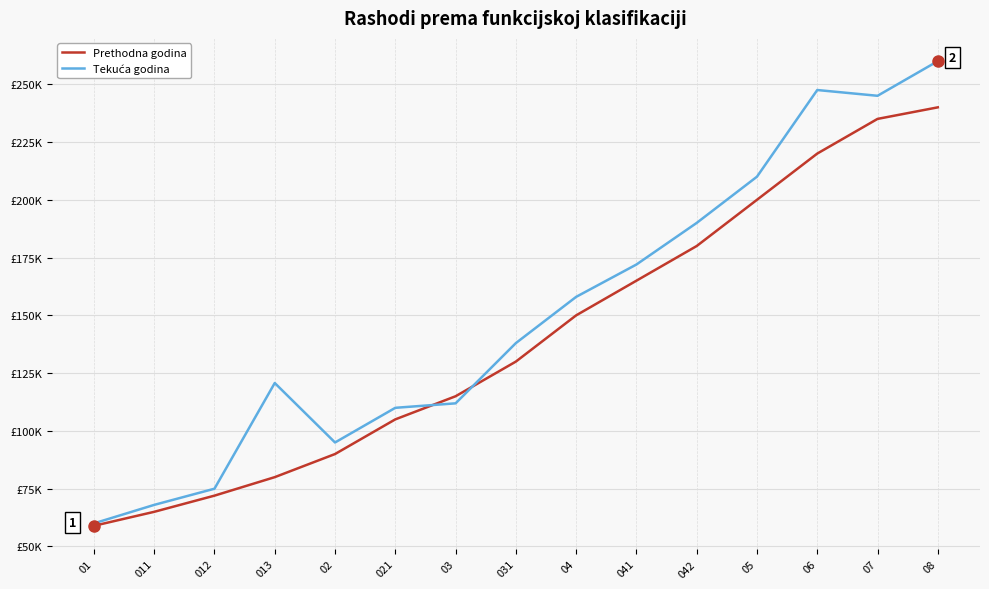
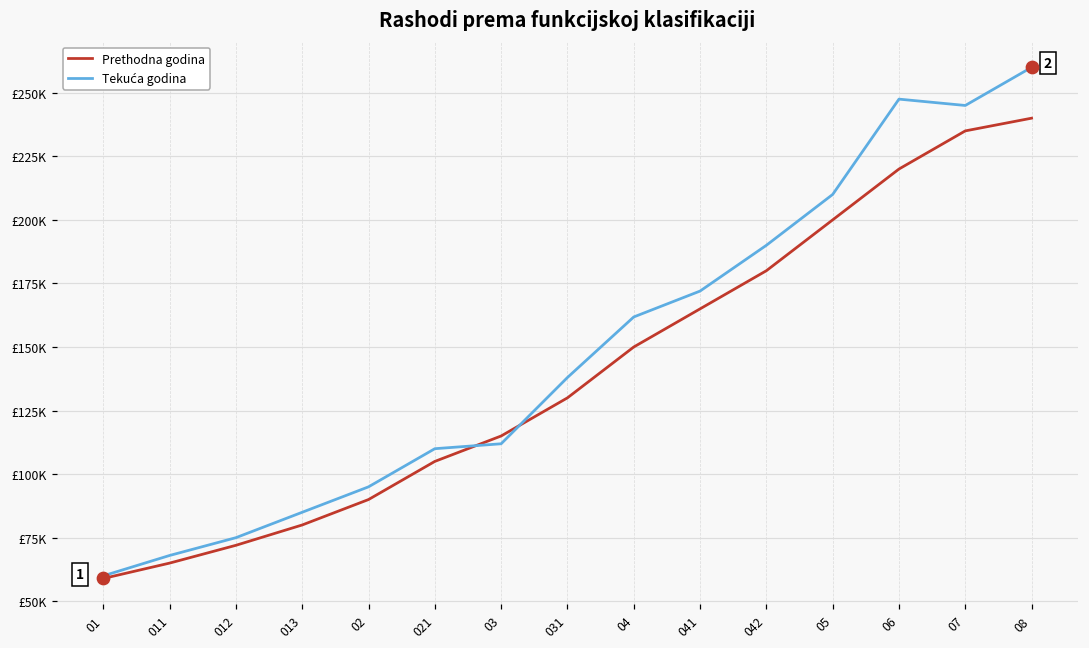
  {
    "Tekuća godina": {
      "011": "£68000",
      "012": "£75000",
-     "013": "£121000",
+     "013": "£85000",
      "02": "£95000",
      "021": "£110000",
      "03": "£112000",
      "031": "£138000",
-     "04": "£158000",
+     "04": "£162000",
      "041": "£172000",
      "042": "£190000",
      "05": "£210000",
      "06": "£247000",
      "07": "£245000"
    }
  }
